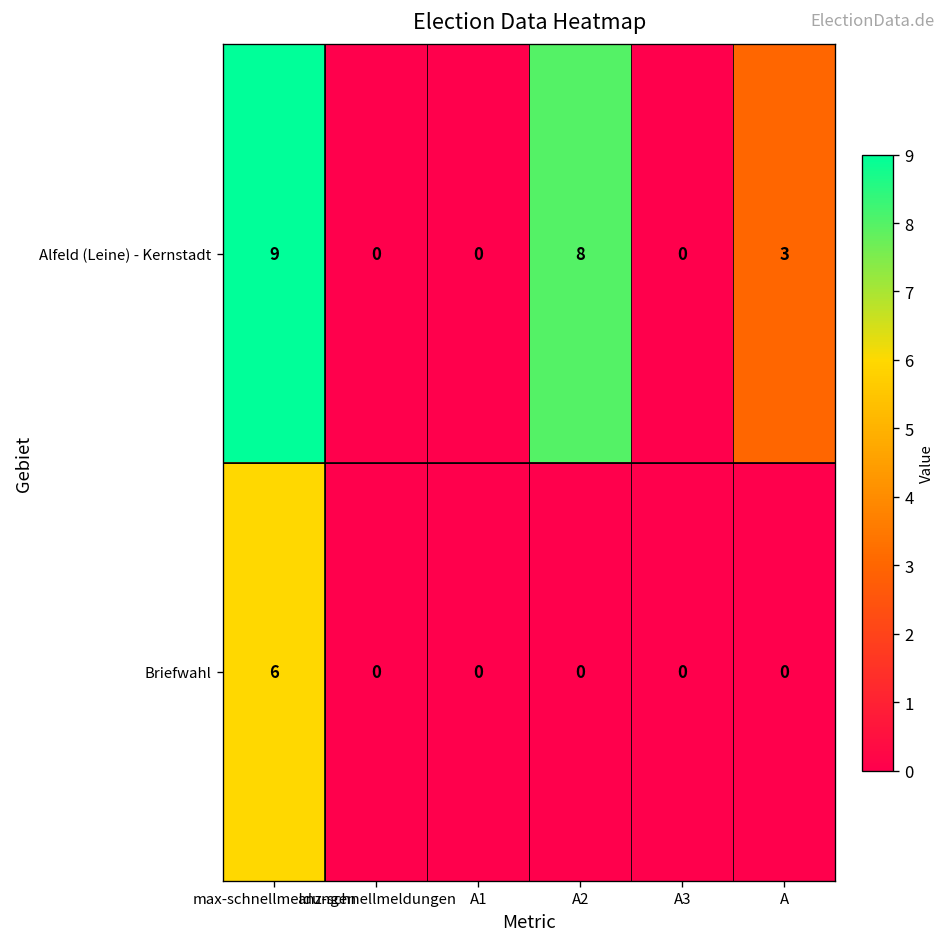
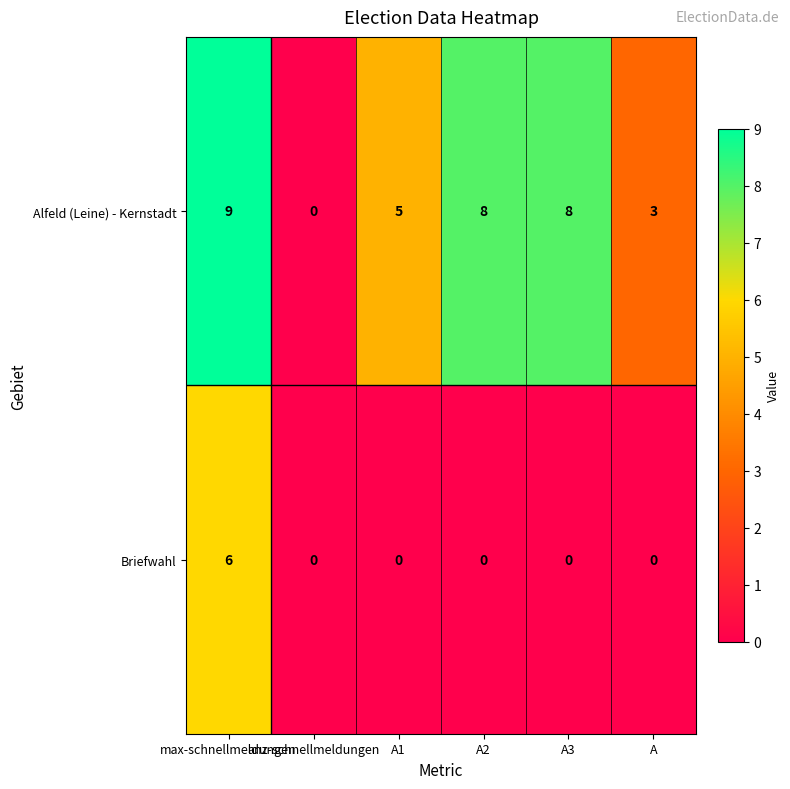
  {
    "Alfeld (Leine) - Kernstadt": {
-     "A1": 0,
+     "A1": 5,
      "A2": 8,
-     "A3": 0,
+     "A3": 8,
      "A": 3
    },
    "Briefwahl": {
      "A1": 0,
      "A2": 0,
      "A3": 0,
      "A": 0
    }
  }
